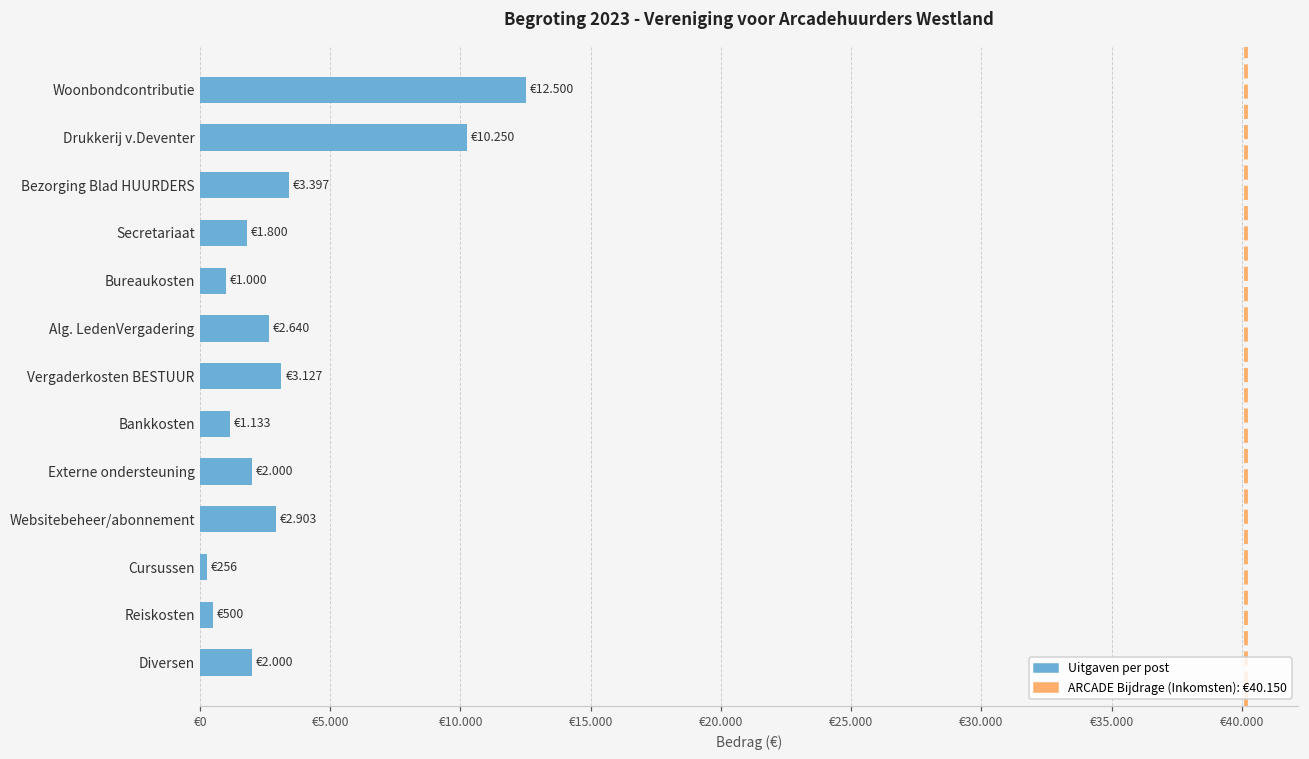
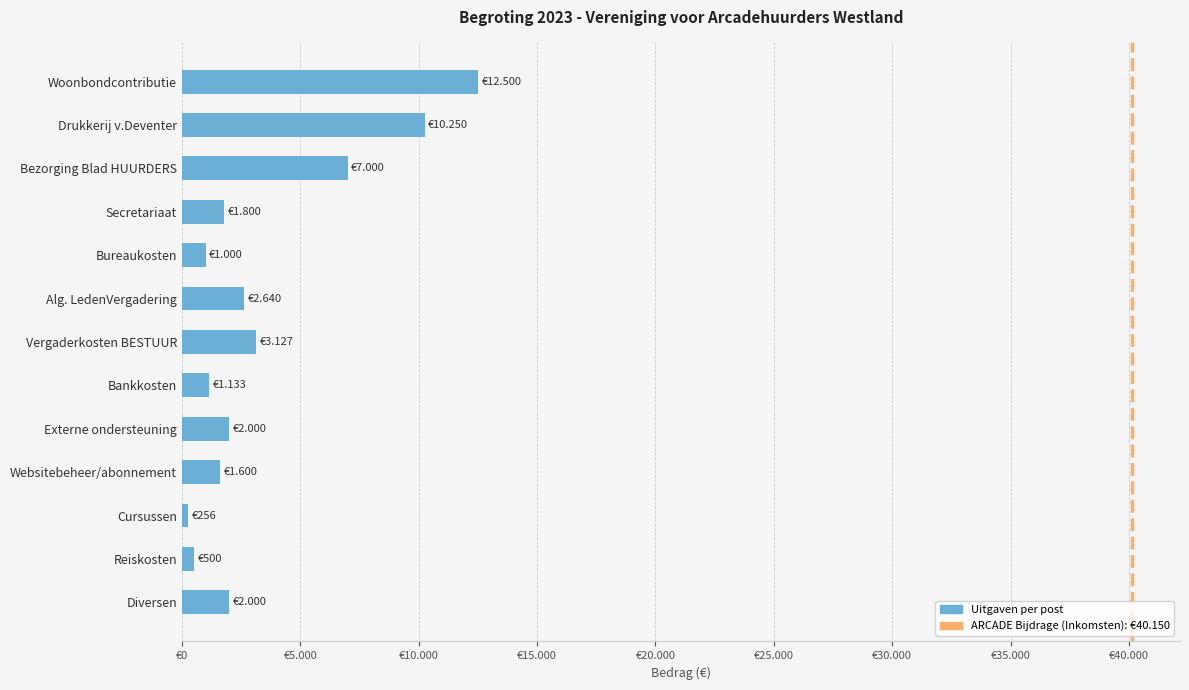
  {
    "Woonbondcontributie": "€12.500",
    "Drukkerij v.Deventer": "€10.250",
-   "Bezorging Blad HUURDERS": "€3.397",
+   "Bezorging Blad HUURDERS": "€7.000",
    "Secretariaat": "€1.800",
    "Bureaukosten": "€1.000",
    "Alg. LedenVergadering": "€2.640",
    "Vergaderkosten BESTUUR": "€3.127",
    "Bankkosten": "€1.133",
    "Externe ondersteuning": "€2.000",
-   "Websitebeheer/abonnement": "€2.903",
+   "Websitebeheer/abonnement": "€1.600",
    "Cursussen": "€256",
    "Reiskosten": "€500",
    "Diversen": "€2.000"
  }
